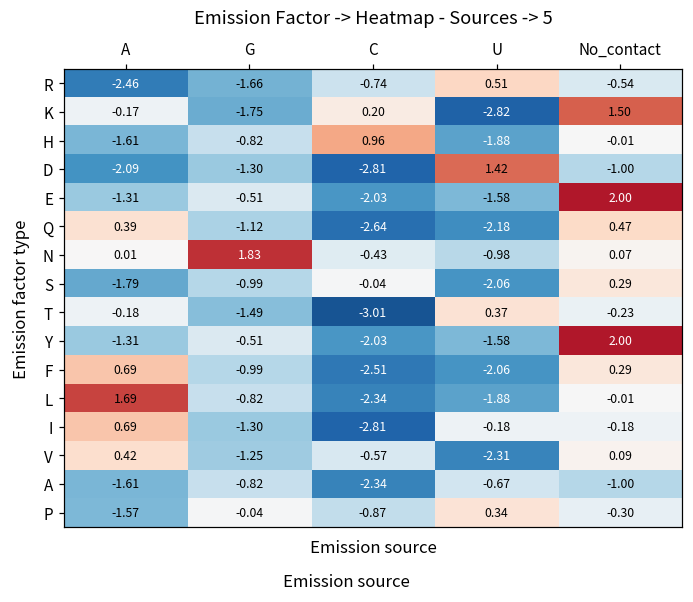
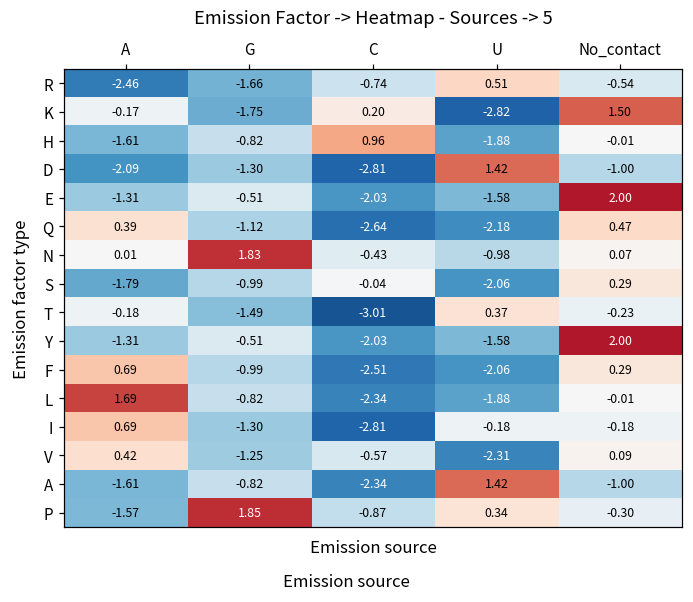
  {
    "R": {
      "A": -2.46,
      "G": -1.66,
      "C": -0.74,
      "U": 0.51,
      "No_contact": -0.54
    },
    "K": {
      "A": -0.17,
      "G": -1.75,
      "C": 0.20,
      "U": -2.82,
      "No_contact": 1.50
    },
    "H": {
      "A": -1.61,
      "G": -0.82,
      "C": 0.96,
      "U": -1.88,
      "No_contact": -0.01
    },
    "D": {
      "A": -2.09,
      "G": -1.30,
      "C": -2.81,
      "U": 1.42,
      "No_contact": -1.00
    },
    "E": {
      "A": -1.31,
      "G": -0.51,
      "C": -2.03,
      "U": -1.58,
      "No_contact": 2.00
    },
    "Q": {
      "A": 0.39,
      "G": -1.12,
      "C": -2.64,
      "U": -2.18,
      "No_contact": 0.47
    },
    "N": {
      "A": 0.01,
      "G": 1.83,
      "C": -0.43,
      "U": -0.98,
      "No_contact": 0.07
    },
    "S": {
      "A": -1.79,
      "G": -0.99,
      "C": -0.04,
      "U": -2.06,
      "No_contact": 0.29
    },
    "T": {
      "A": -0.18,
      "G": -1.49,
      "C": -3.01,
      "U": 0.37,
      "No_contact": -0.23
    },
    "Y": {
      "A": -1.31,
      "G": -0.51,
      "C": -2.03,
      "U": -1.58,
      "No_contact": 2.00
    },
    "F": {
      "A": 0.69,
      "G": -0.99,
      "C": -2.51,
      "U": -2.06,
      "No_contact": 0.29
    },
    "L": {
      "A": 1.69,
      "G": -0.82,
      "C": -2.34,
      "U": -1.88,
      "No_contact": -0.01
    },
    "I": {
      "A": 0.69,
      "G": -1.30,
      "C": -2.81,
      "U": -0.18,
      "No_contact": -0.18
    },
    "V": {
      "A": 0.42,
      "G": -1.25,
      "C": -0.57,
      "U": -2.31,
      "No_contact": 0.09
    },
    "A": {
      "A": -1.61,
      "G": -0.82,
      "C": -2.34,
-     "U": -0.67,
+     "U": 1.42,
      "No_contact": -1.00
    },
    "P": {
      "A": -1.57,
-     "G": -0.04,
+     "G": 1.85,
      "C": -0.87,
      "U": 0.34,
      "No_contact": -0.30
    }
  }
